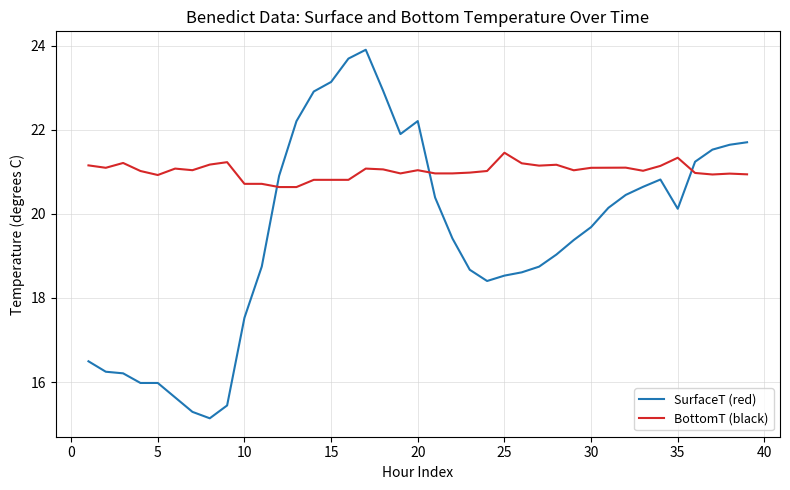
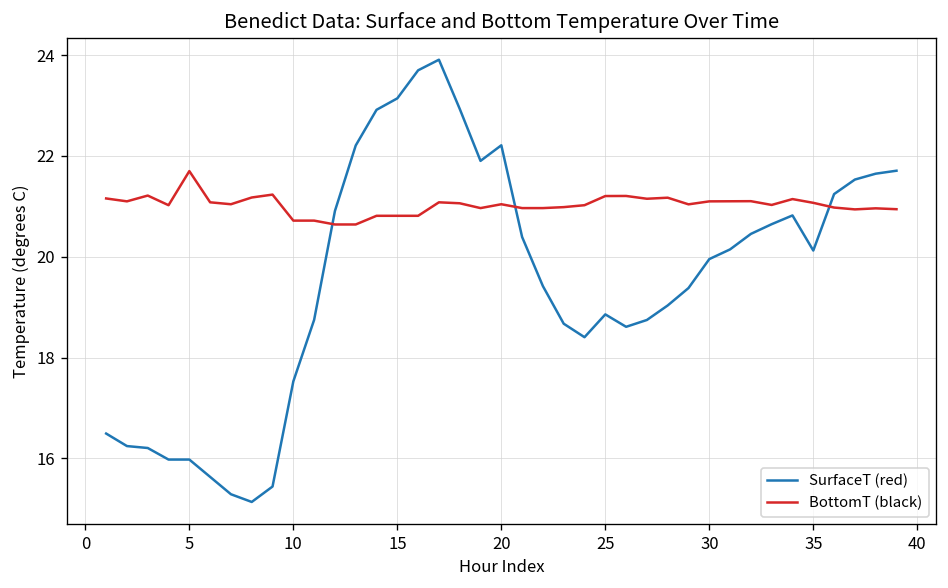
  {
    "SurfaceT (red)": {
      "5": 16.0,
      "10": 17.5,
      "15": 23.1,
      "20": 22.2,
-     "25": 18.5,
-     "30": 19.7,
+     "25": 18.9,
+     "30": 20.0,
      "35": 20.1
    },
    "BottomT (black)": {
-     "5": 20.9,
+     "5": 21.7,
      "10": 20.7,
      "15": 20.8,
      "20": 21.0,
-     "25": 21.5,
+     "25": 21.2,
      "30": 21.1,
-     "35": 21.3
+     "35": 21.1
    }
  }
